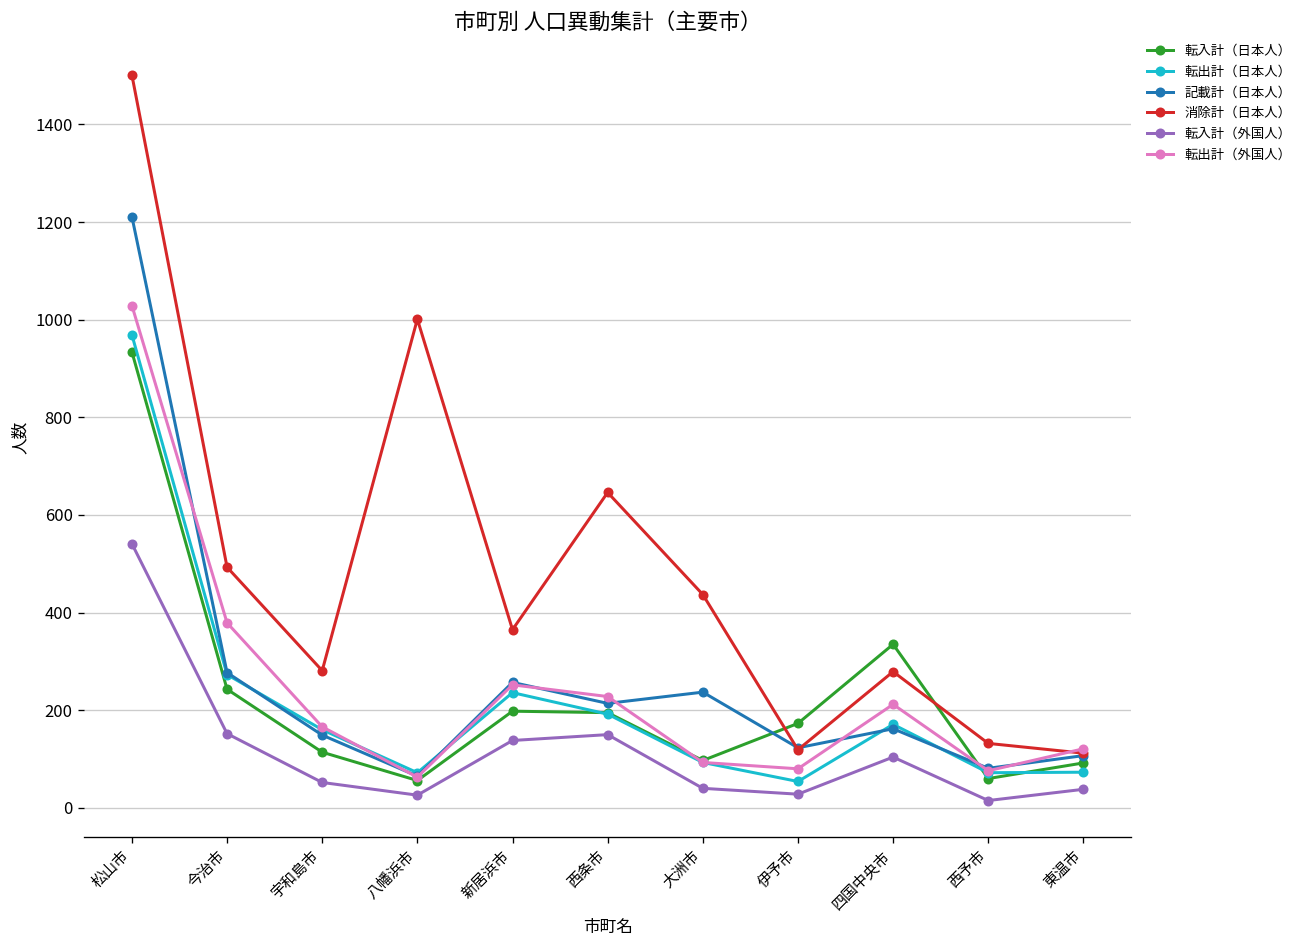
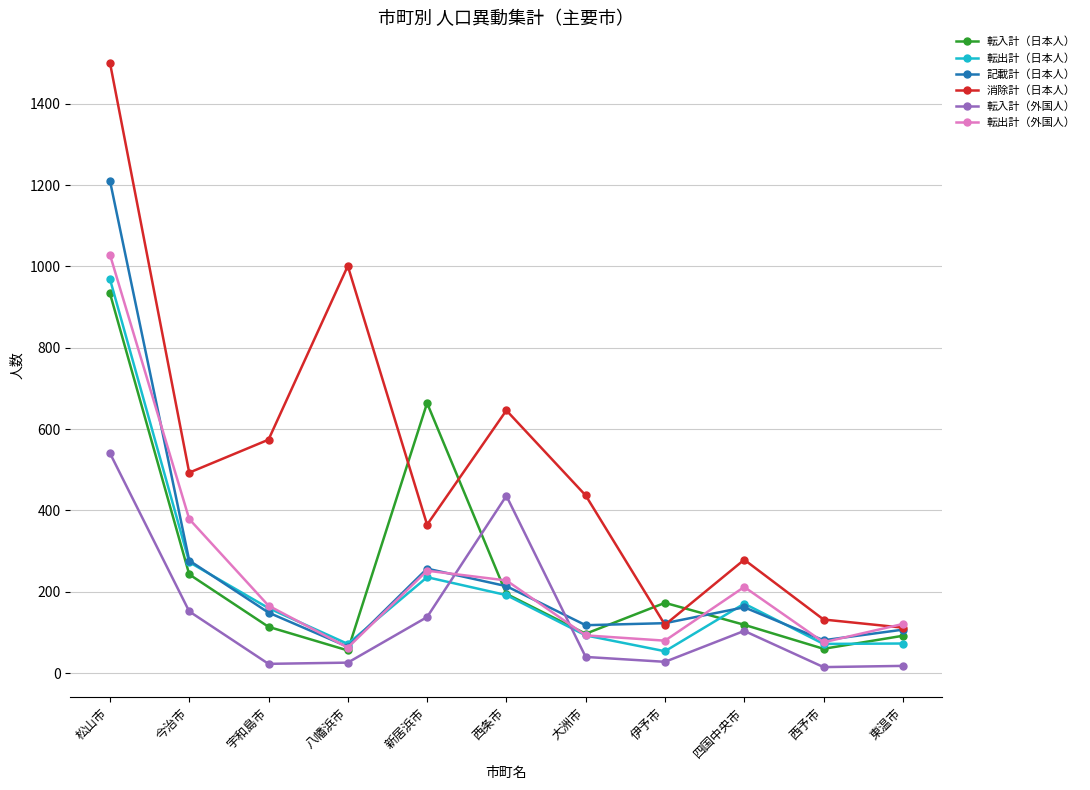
  {
    "転入計（日本人）": {
      "松山市": 930,
      "今治市": 240,
      "宇和島市": 110,
      "八幡浜市": 60,
-     "新居浜市": 200,
+     "新居浜市": 660,
      "伊予市": 170,
-     "四国中央市": 340,
+     "四国中央市": 120,
      "西予市": 60,
      "東温市": 90
    },
    "転出計（日本人）": {
      "松山市": 970,
      "八幡浜市": 70,
      "新居浜市": 240,
      "伊予市": 50,
      "四国中央市": 170,
      "東温市": 70
    },
    "記載計（日本人）": {
      "松山市": 1210,
      "宇和島市": 150,
      "西条市": 210,
-     "大洲市": 240,
+     "大洲市": 120,
      "四国中央市": 160
    },
    "消除計（日本人）": {
      "松山市": 1500,
      "今治市": 490,
-     "宇和島市": 280,
+     "宇和島市": 570,
      "八幡浜市": 1000,
      "新居浜市": 370,
      "西条市": 650,
      "大洲市": 440,
      "四国中央市": 280,
      "西予市": 130
    },
    "転入計（外国人）": {
      "松山市": 540,
      "今治市": 150,
-     "宇和島市": 50,
+     "宇和島市": 20,
      "八幡浜市": 30,
      "新居浜市": 140,
-     "西条市": 150,
+     "西条市": 440,
      "大洲市": 40,
      "伊予市": 30,
      "四国中央市": 100,
      "西予市": 20,
-     "東温市": 40
+     "東温市": 20
    },
    "転出計（外国人）": {
      "松山市": 1030,
      "今治市": 380,
      "西条市": 230,
      "伊予市": 80,
      "四国中央市": 210,
      "東温市": 120
    }
  }
